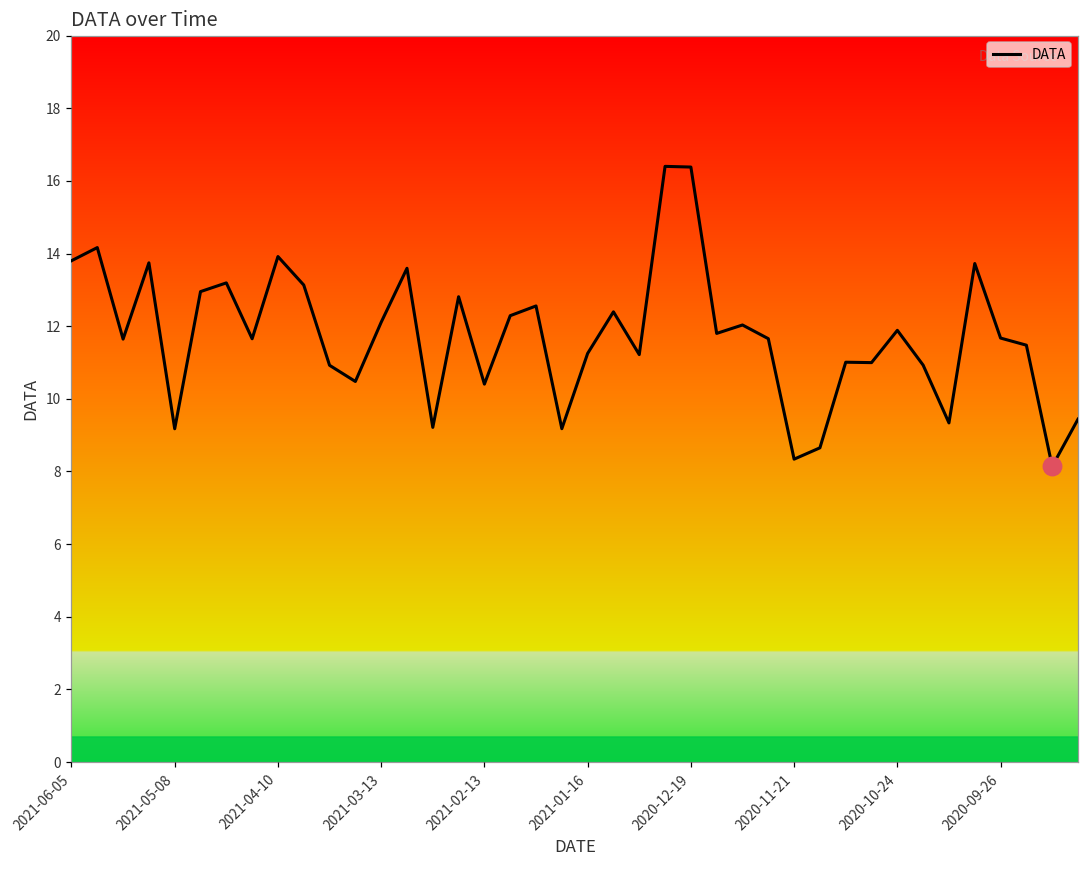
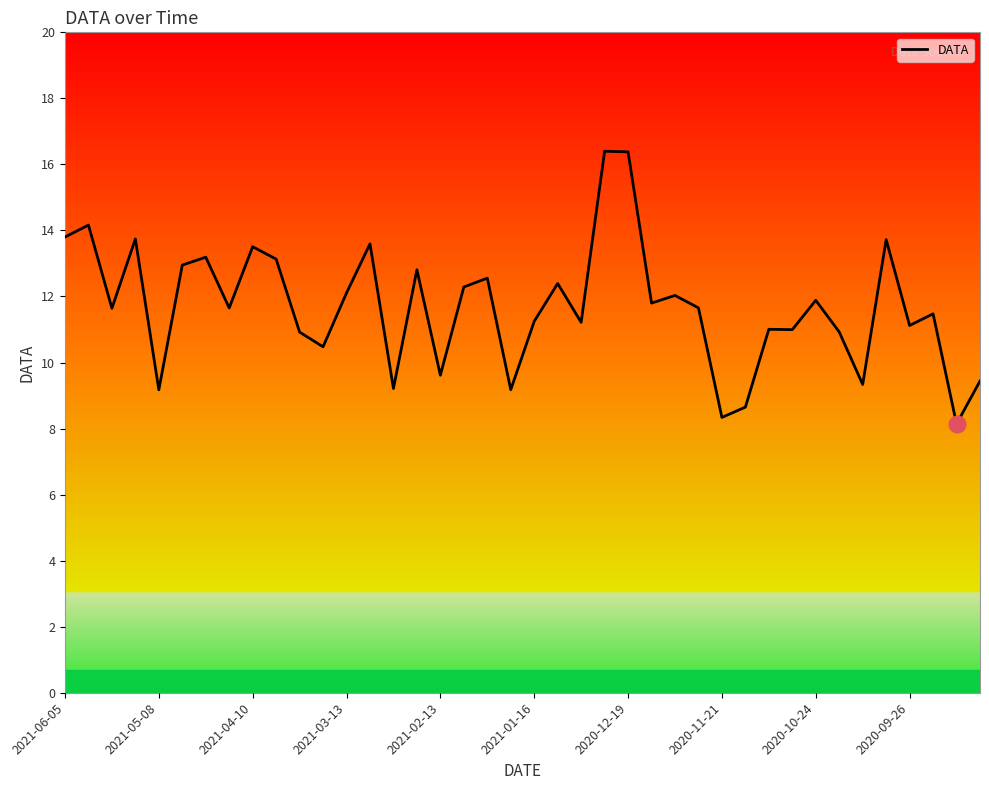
  {
    "DATA": {
      "2021-06-05": 13.8,
      "2021-05-08": 9.2,
-     "2021-04-10": 13.9,
+     "2021-04-10": 13.5,
      "2021-03-13": 12.1,
-     "2021-02-13": 10.4,
+     "2021-02-13": 9.6,
      "2021-01-16": 11.2,
      "2020-12-19": 16.4,
      "2020-11-21": 8.3,
      "2020-10-24": 11.9,
-     "2020-09-26": 11.7
+     "2020-09-26": 11.1
    }
  }
